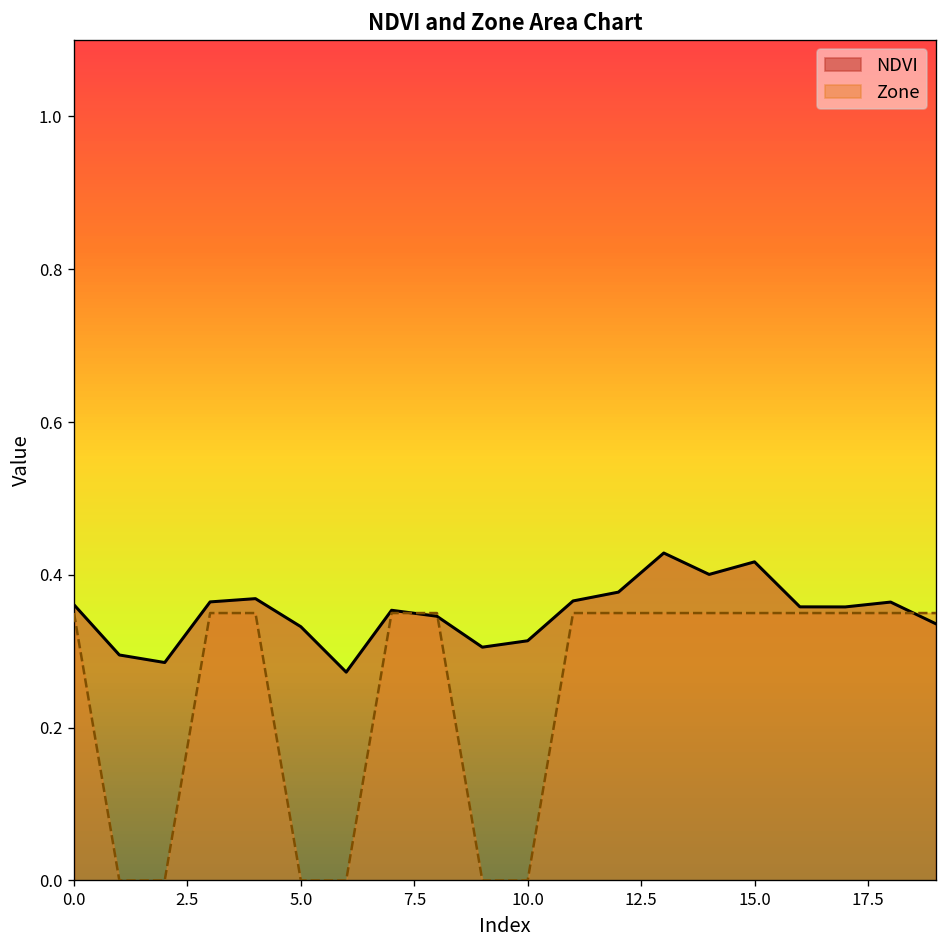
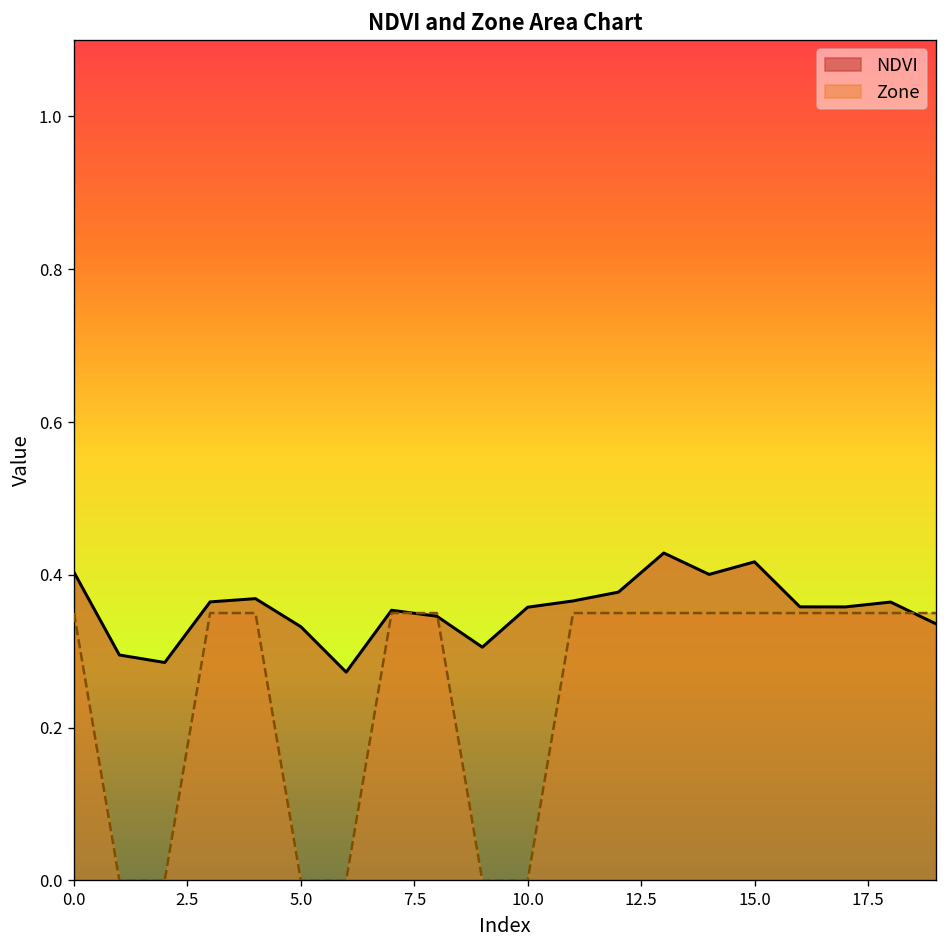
  {
    "NDVI": {
-     "0.0": 0.36,
+     "0.0": 0.40,
      "5.0": 0.33,
-     "10.0": 0.31,
+     "10.0": 0.36,
      "15.0": 0.42
    },
    "Zone": {
      "0.0": 0.35,
      "5.0": 0.00,
      "10.0": 0.00,
      "15.0": 0.35
    }
  }
